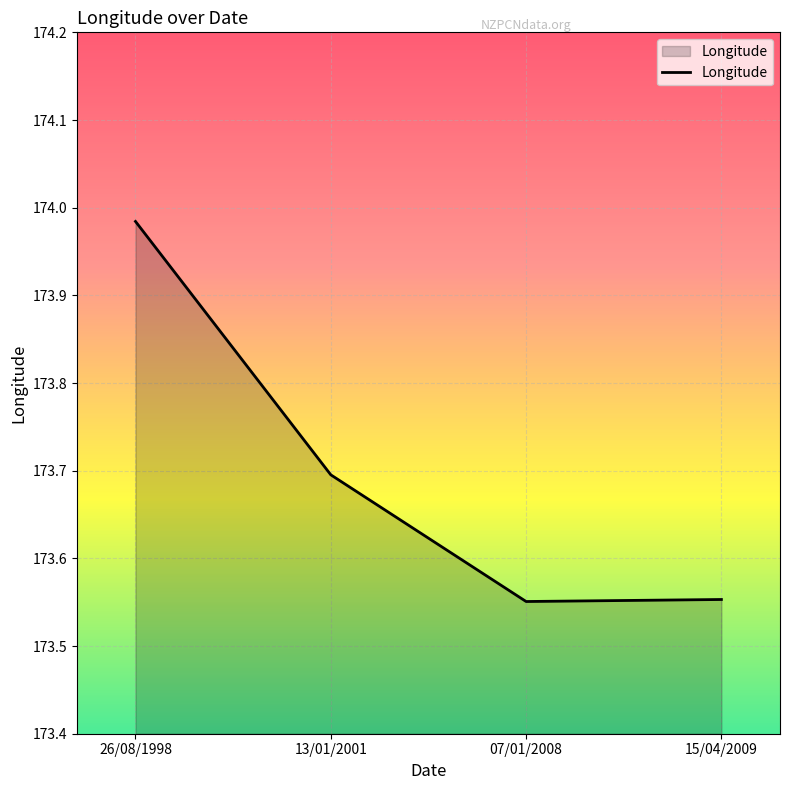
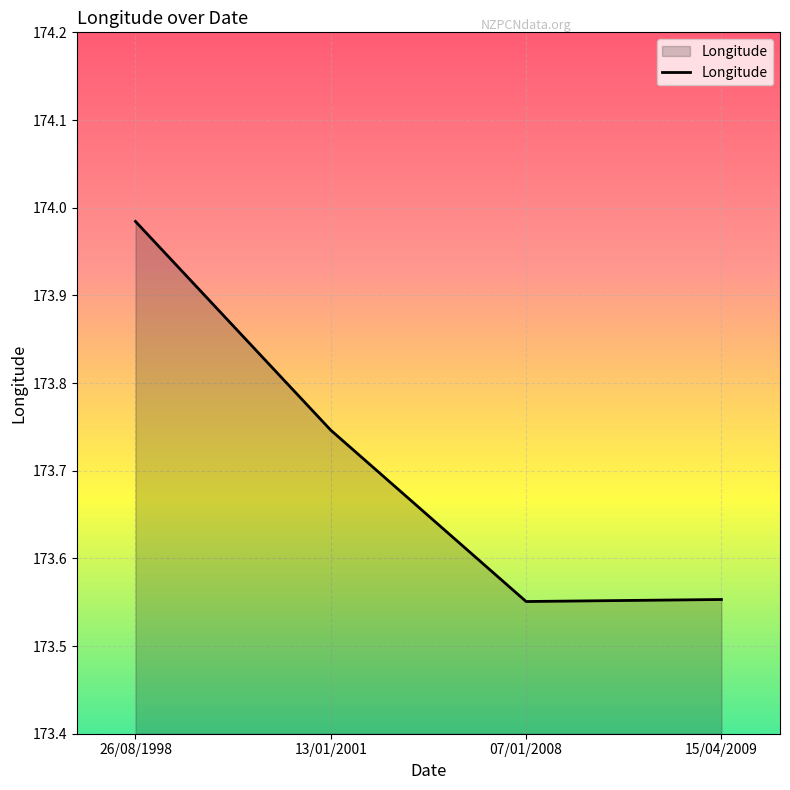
  {
    "26/08/1998": 173.98,
-   "13/01/2001": 173.70,
+   "13/01/2001": 173.75,
    "07/01/2008": 173.55,
    "15/04/2009": 173.55
  }
